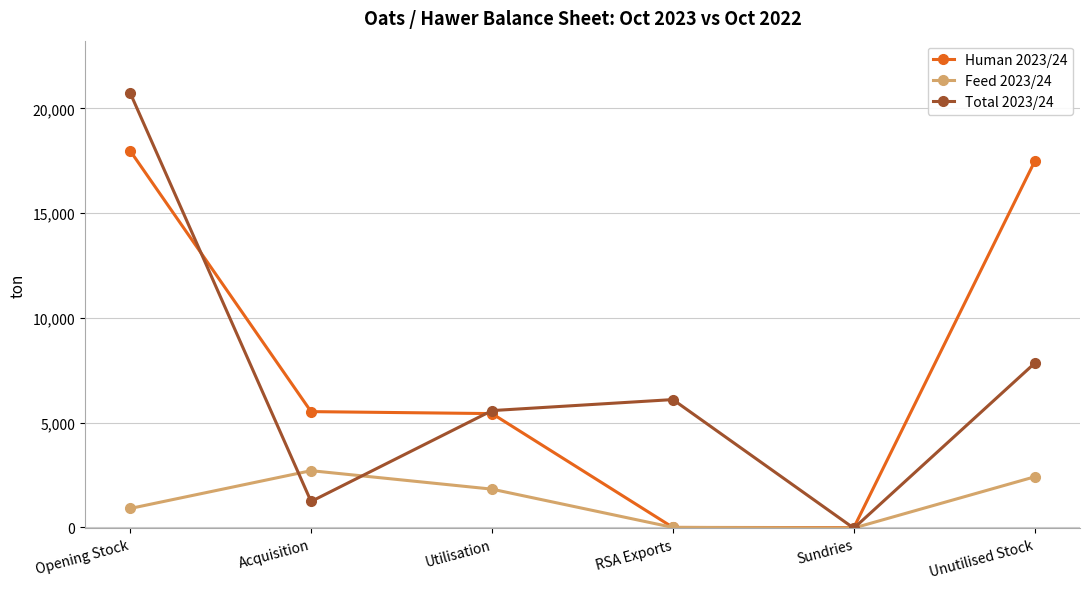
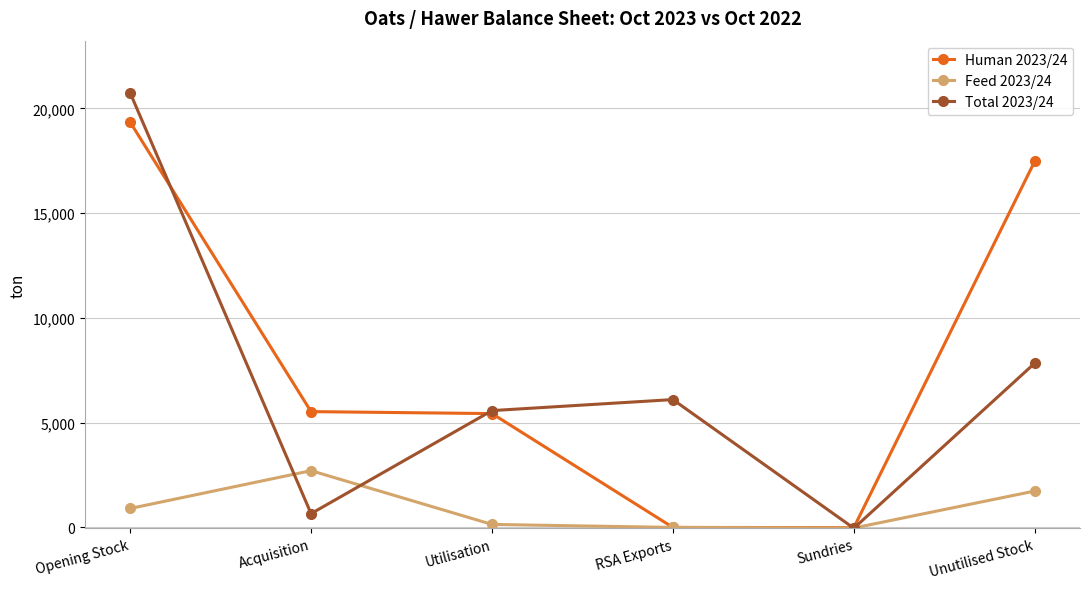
  {
    "Human 2023/24": {
-     "Opening Stock": "18,000",
+     "Opening Stock": "19,300",
      "Acquisition": "5,500",
      "Utilisation": "5,400",
      "Unutilised Stock": "17,500"
    },
    "Feed 2023/24": {
      "Opening Stock": "900",
      "Acquisition": "2,700",
-     "Utilisation": "1,800",
-     "Unutilised Stock": "2,400"
+     "Utilisation": "100",
+     "Unutilised Stock": "1,700"
    },
    "Total 2023/24": {
      "Opening Stock": "20,700",
-     "Acquisition": "1,200",
+     "Acquisition": "700",
      "Utilisation": "5,600",
      "RSA Exports": "6,100",
      "Unutilised Stock": "7,800"
    }
  }
